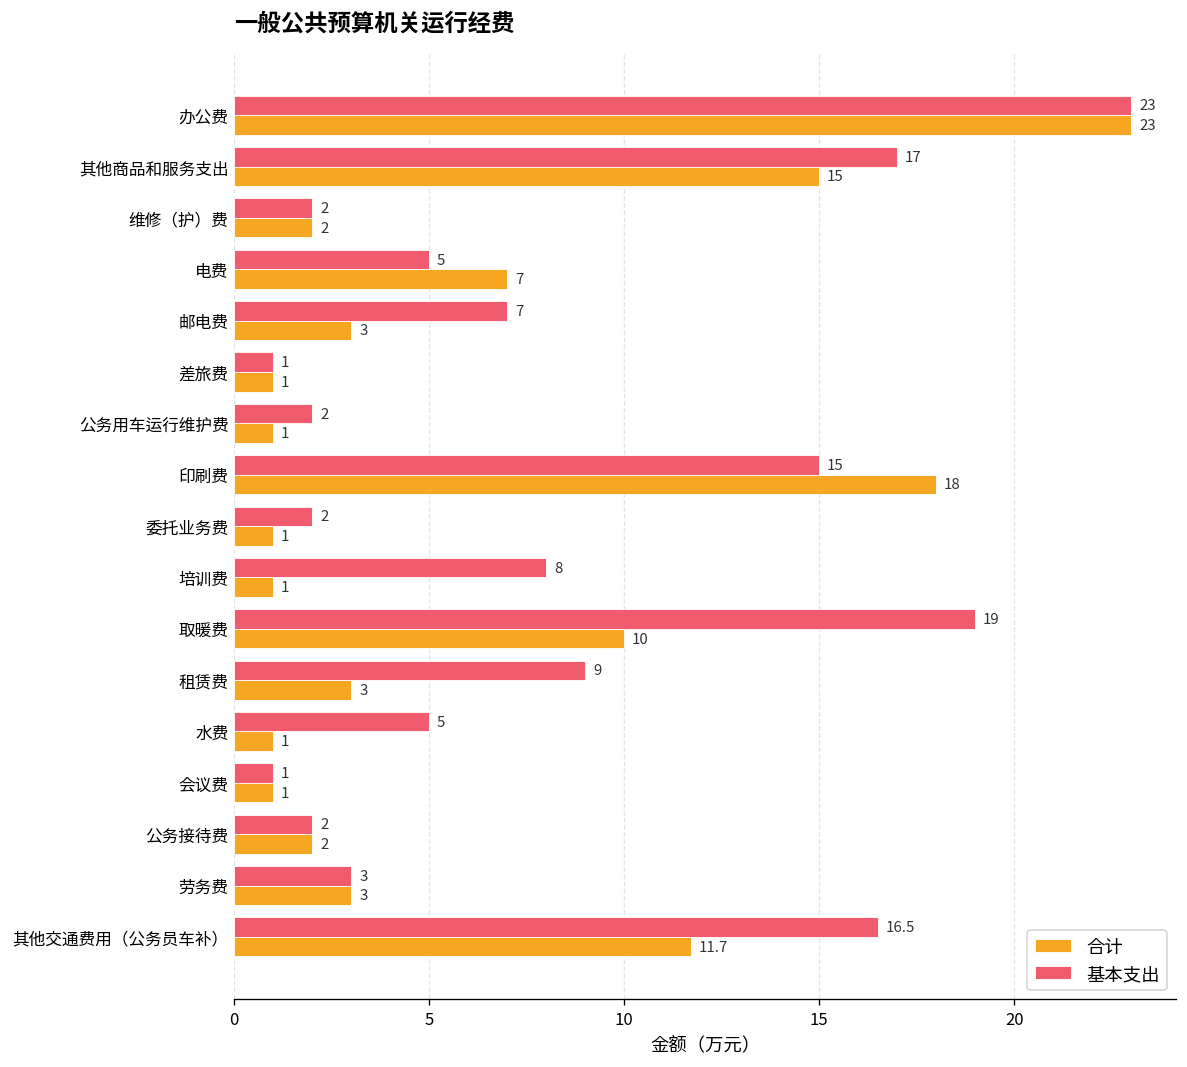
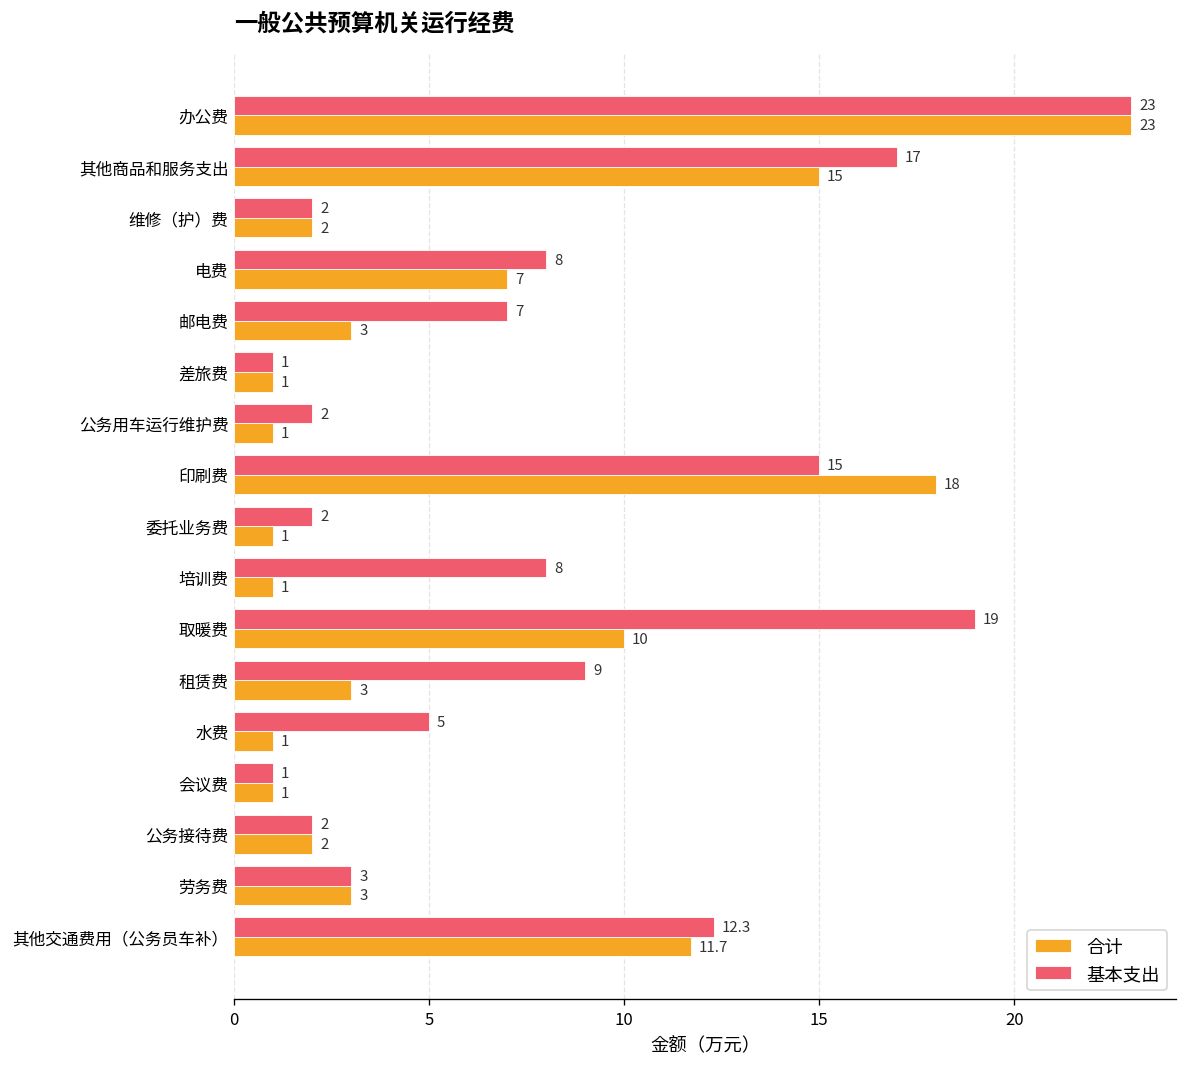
  {
    "合计": {
      "办公费": 23,
      "其他商品和服务支出": 15,
      "维修（护）费": 2,
      "电费": 7,
      "邮电费": 3,
      "差旅费": 1,
      "公务用车运行维护费": 1,
      "印刷费": 18,
      "委托业务费": 1,
      "培训费": 1,
      "取暖费": 10,
      "租赁费": 3,
      "水费": 1,
      "会议费": 1,
      "公务接待费": 2,
      "劳务费": 3,
      "其他交通费用（公务员车补）": 11.7
    },
    "基本支出": {
      "办公费": 23,
      "其他商品和服务支出": 17,
      "维修（护）费": 2,
-     "电费": 5,
+     "电费": 8,
      "邮电费": 7,
      "差旅费": 1,
      "公务用车运行维护费": 2,
      "印刷费": 15,
      "委托业务费": 2,
      "培训费": 8,
      "取暖费": 19,
      "租赁费": 9,
      "水费": 5,
      "会议费": 1,
      "公务接待费": 2,
      "劳务费": 3,
-     "其他交通费用（公务员车补）": 16.5
+     "其他交通费用（公务员车补）": 12.3
    }
  }
